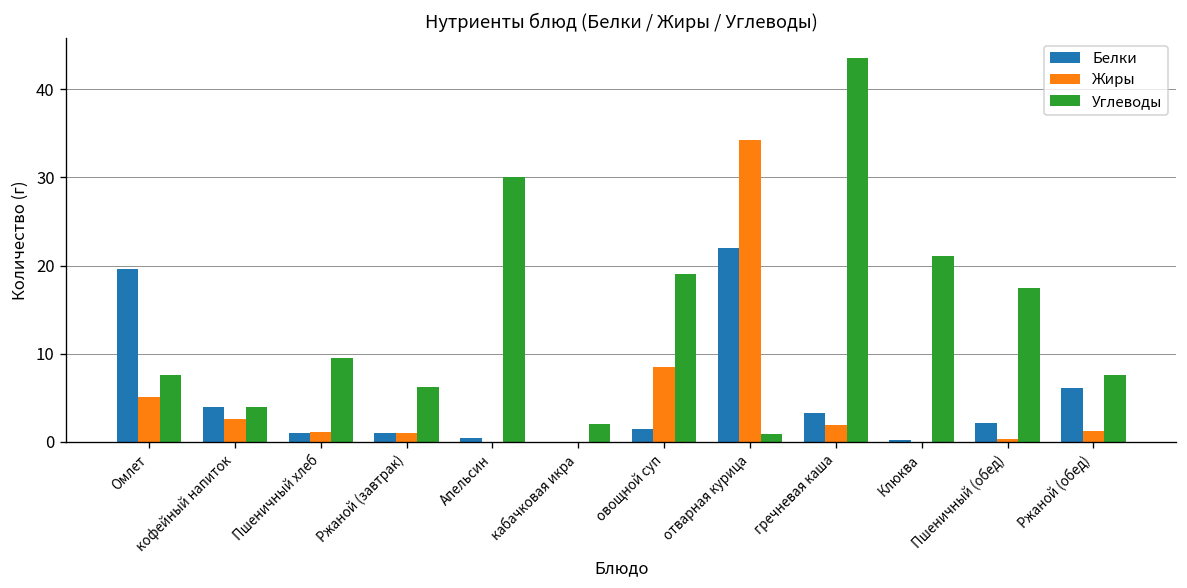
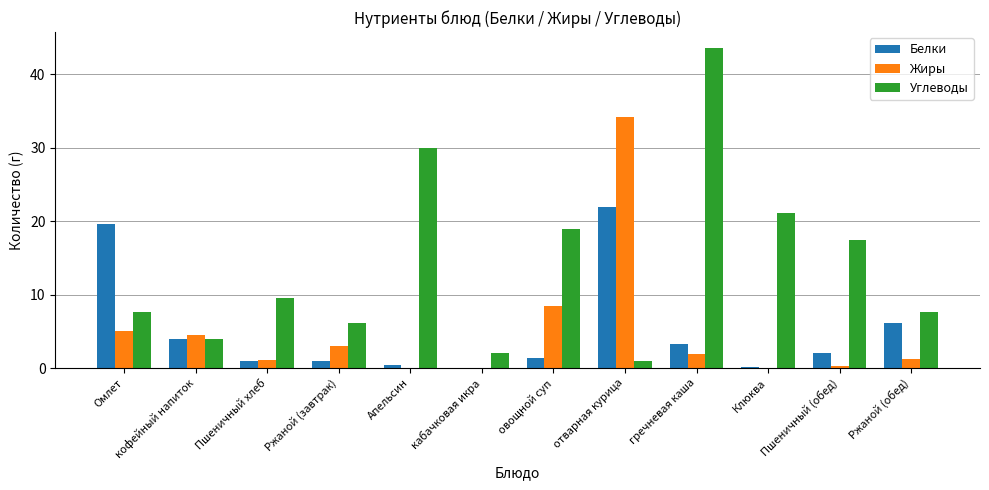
  {
    "Белки": {
      "Омлет": 20,
      "кофейный напиток": 4,
      "Пшеничный хлеб": 1,
      "Ржаной (завтрак)": 1,
      "Апельсин": 0,
      "кабачковая икра": 0,
      "овощной суп": 1,
      "отварная курица": 22,
      "гречневая каша": 3,
      "Пшеничный (обед)": 2,
      "Ржаной (обед)": 6
    },
    "Жиры": {
      "Омлет": 5,
-     "кофейный напиток": 3,
+     "кофейный напиток": 5,
      "Пшеничный хлеб": 1,
-     "Ржаной (завтрак)": 1,
+     "Ржаной (завтрак)": 3,
      "Апельсин": 0,
      "кабачковая икра": 0,
      "овощной суп": 9,
      "отварная курица": 34,
      "гречневая каша": 2,
      "Клюква": 0,
      "Ржаной (обед)": 1
    },
    "Углеводы": {
      "Омлет": 8,
      "кофейный напиток": 4,
      "Пшеничный хлеб": 10,
      "Ржаной (завтрак)": 6,
      "Апельсин": 30,
      "кабачковая икра": 2,
      "овощной суп": 19,
      "отварная курица": 1,
      "гречневая каша": 44,
      "Клюква": 21,
      "Пшеничный (обед)": 18,
      "Ржаной (обед)": 8
    }
  }
